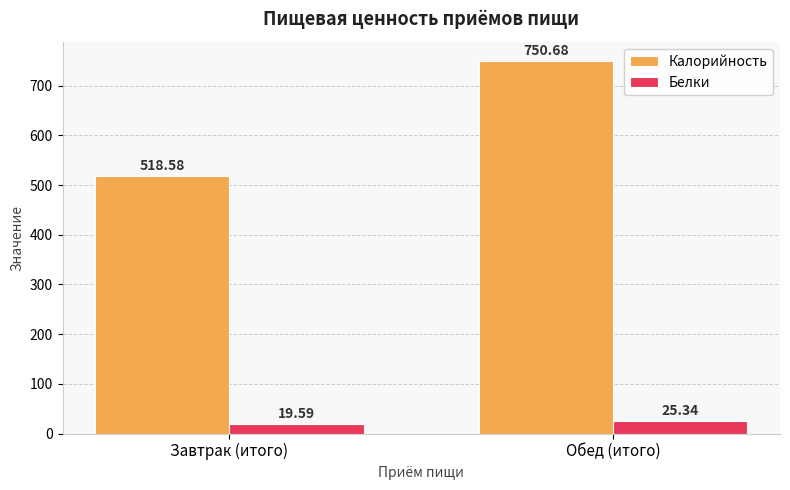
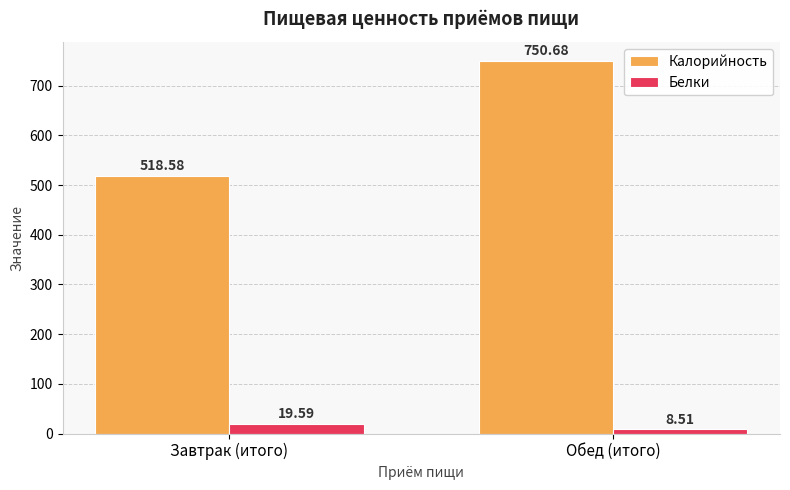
  {
    "Калорийность": {
      "Завтрак (итого)": 518.58,
      "Обед (итого)": 750.68
    },
    "Белки": {
      "Завтрак (итого)": 19.59,
-     "Обед (итого)": 25.34
+     "Обед (итого)": 8.51
    }
  }
